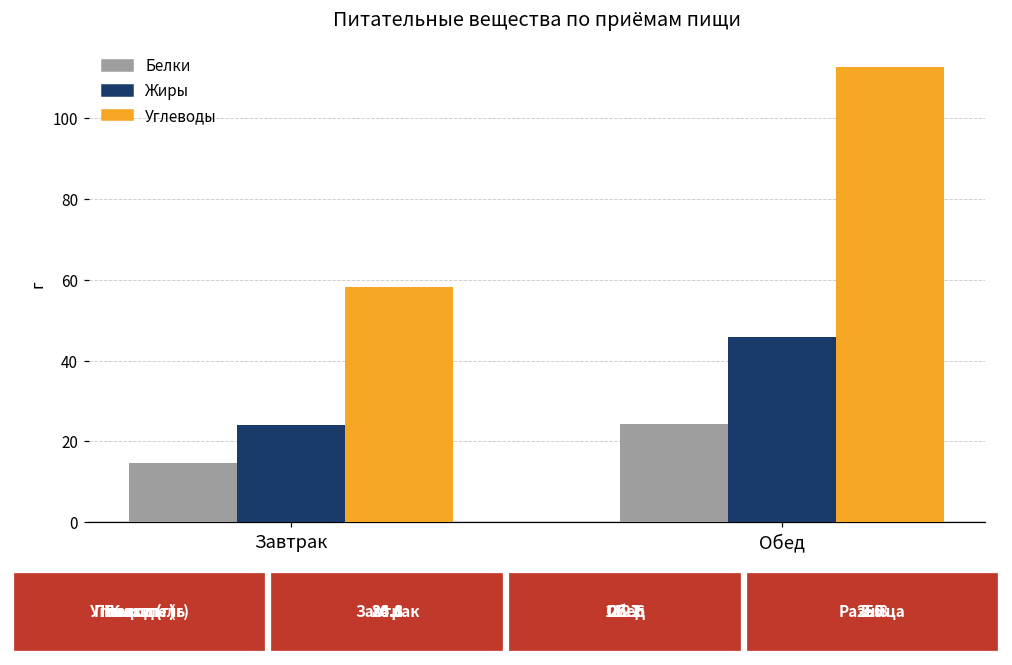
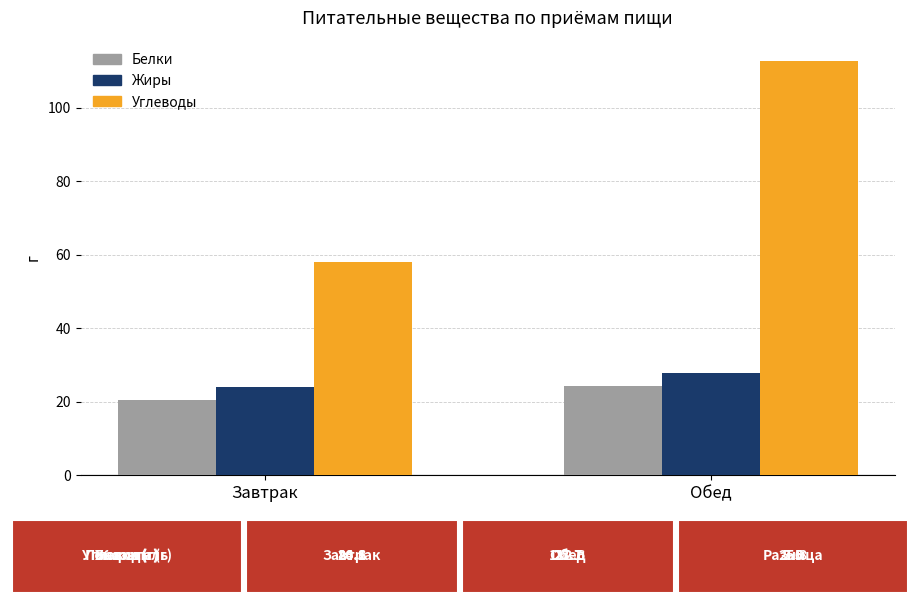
  {
    "Белки": {
-     "Завтрак": 15,
+     "Завтрак": 21,
      "Обед": 24
    },
    "Жиры": {
      "Завтрак": 24,
-     "Обед": 46
+     "Обед": 28
    },
    "Углеводы": {
      "Завтрак": 58,
      "Обед": 113
    }
  }
